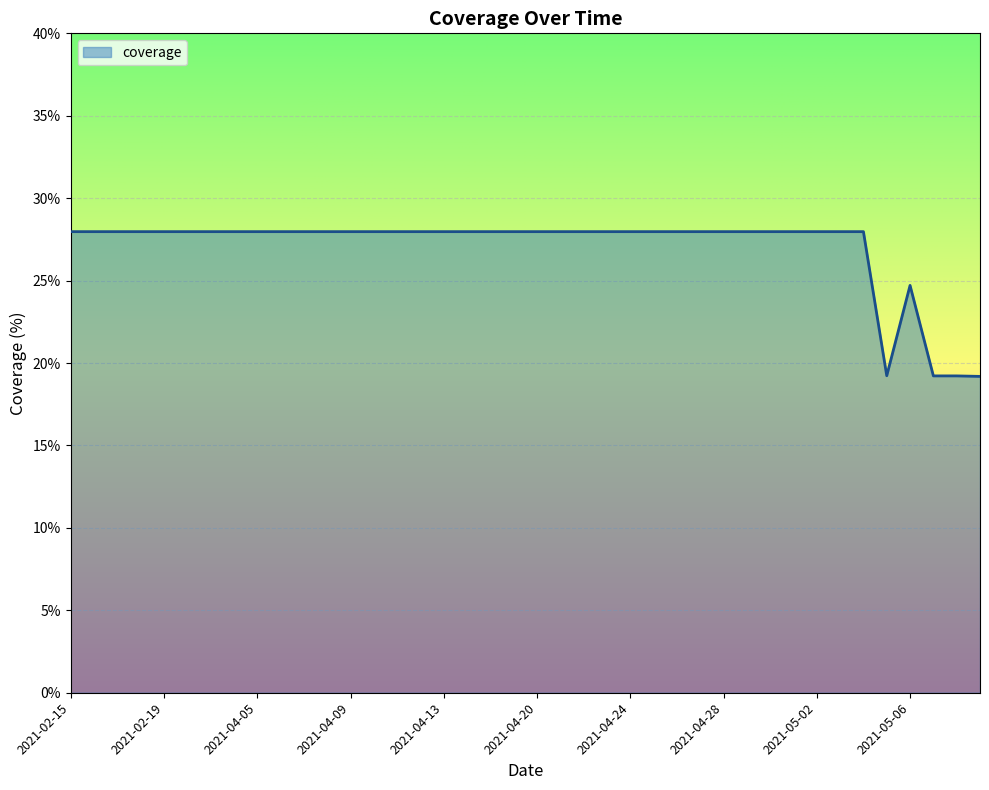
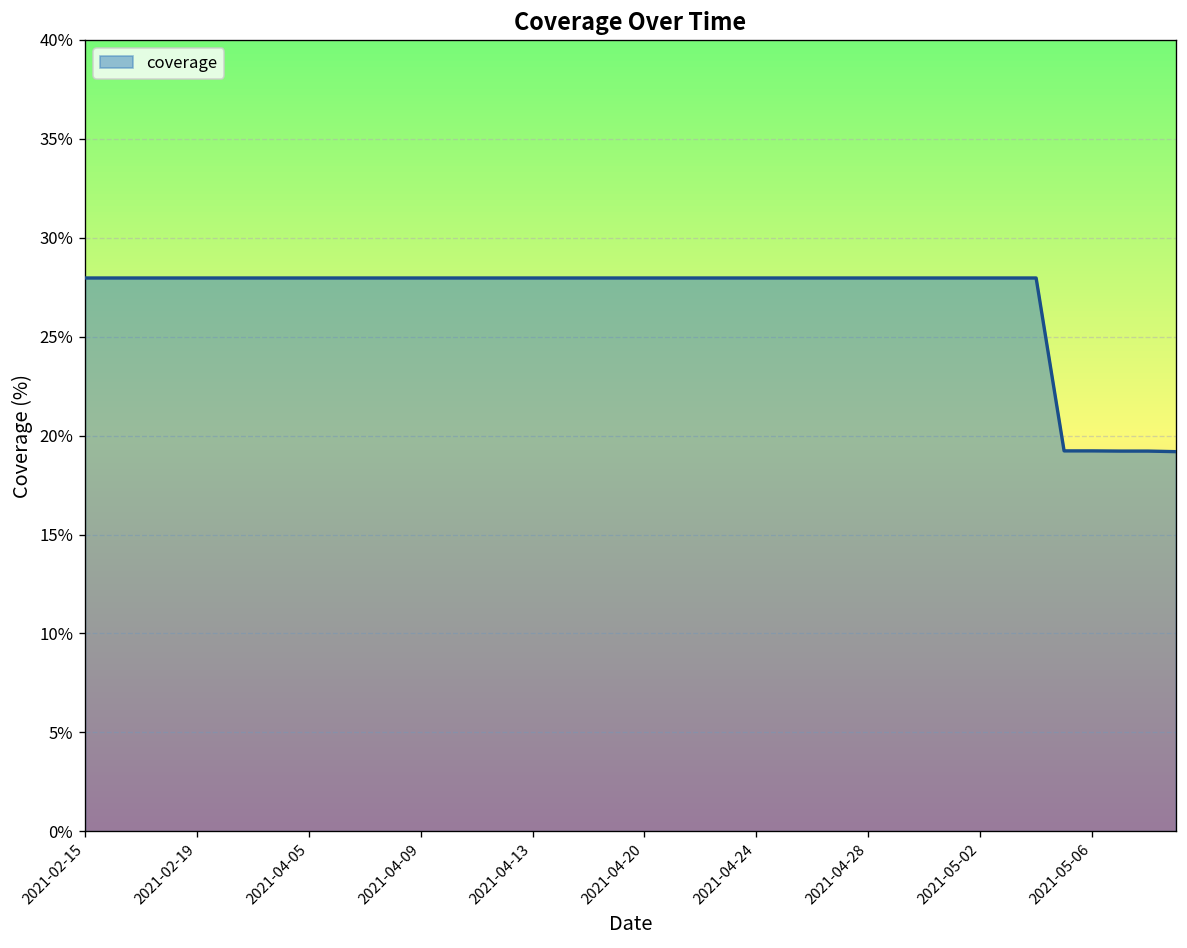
  {
    "2021-02-15": "28.0%",
    "2021-02-19": "28.0%",
    "2021-04-05": "28.0%",
    "2021-04-09": "28.0%",
    "2021-04-13": "28.0%",
    "2021-04-20": "28.0%",
    "2021-04-24": "28.0%",
    "2021-04-28": "28.0%",
    "2021-05-02": "28.0%",
-   "2021-05-06": "24.7%"
+   "2021-05-06": "19.2%"
  }
